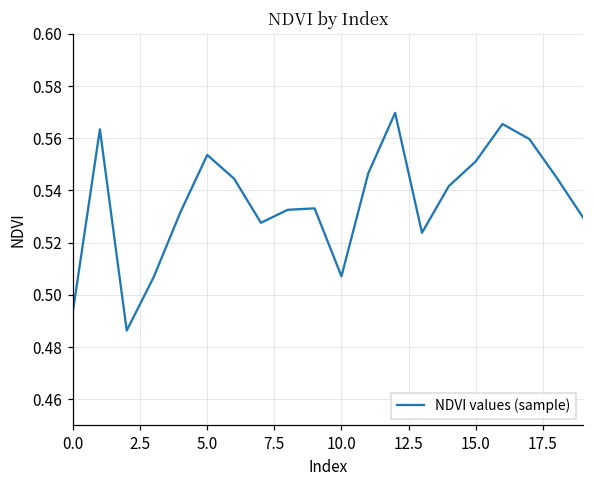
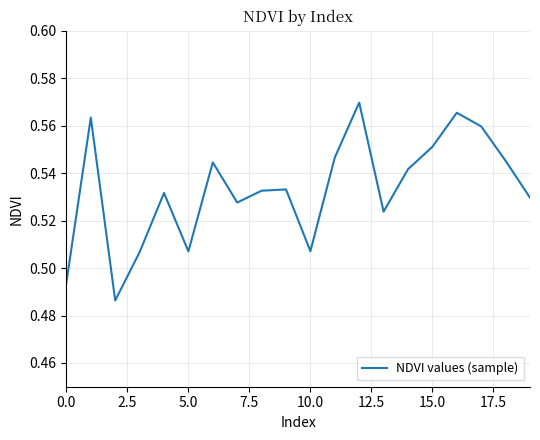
  {
    "0.0": 0.494,
-   "5.0": 0.554,
+   "5.0": 0.507,
    "10.0": 0.507,
    "15.0": 0.551
  }
